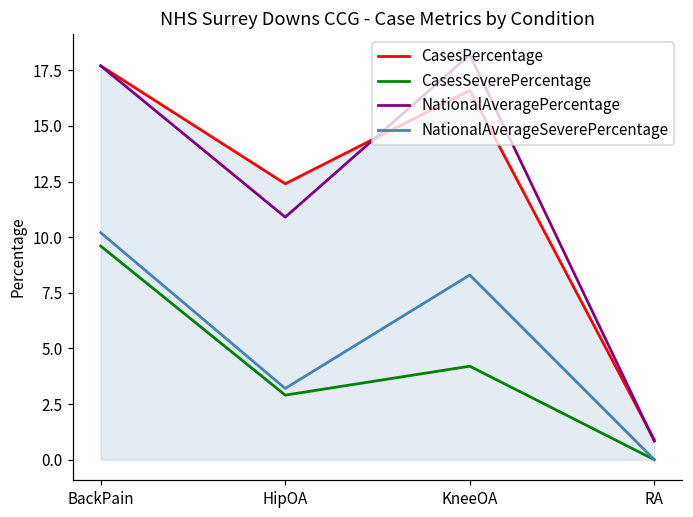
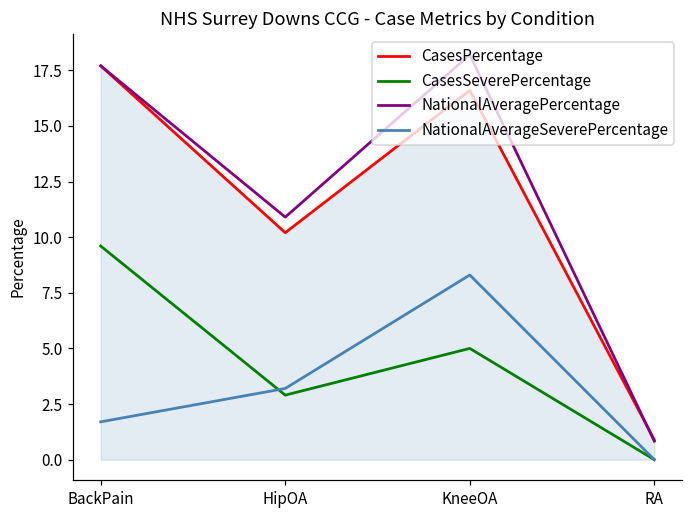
  {
    "CasesPercentage": {
-     "HipOA": 12.4
+     "HipOA": 10.2
    },
    "CasesSeverePercentage": {
      "BackPain": 9.6,
      "HipOA": 2.9,
-     "KneeOA": 4.2
+     "KneeOA": 5.0
    },
    "NationalAveragePercentage": {
      "HipOA": 10.9
    },
    "NationalAverageSeverePercentage": {
-     "BackPain": 10.2,
+     "BackPain": 1.7,
      "HipOA": 3.2,
      "KneeOA": 8.3
    }
  }
